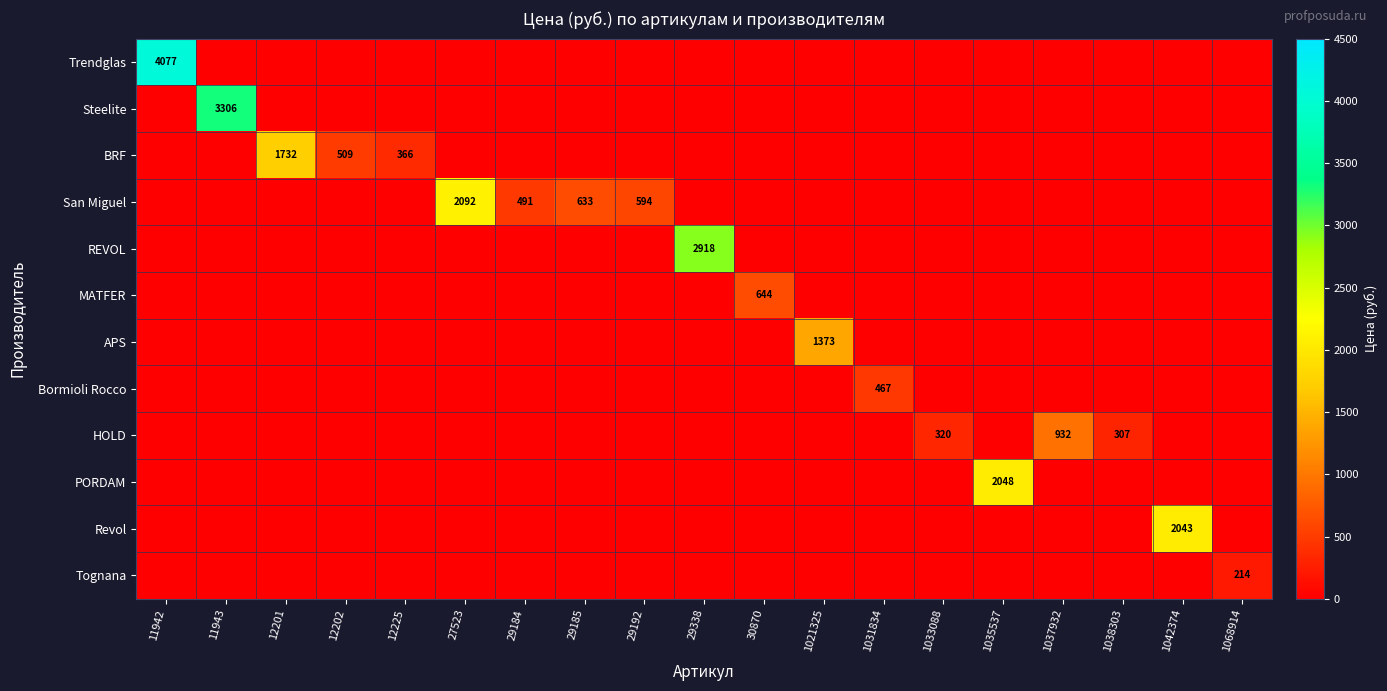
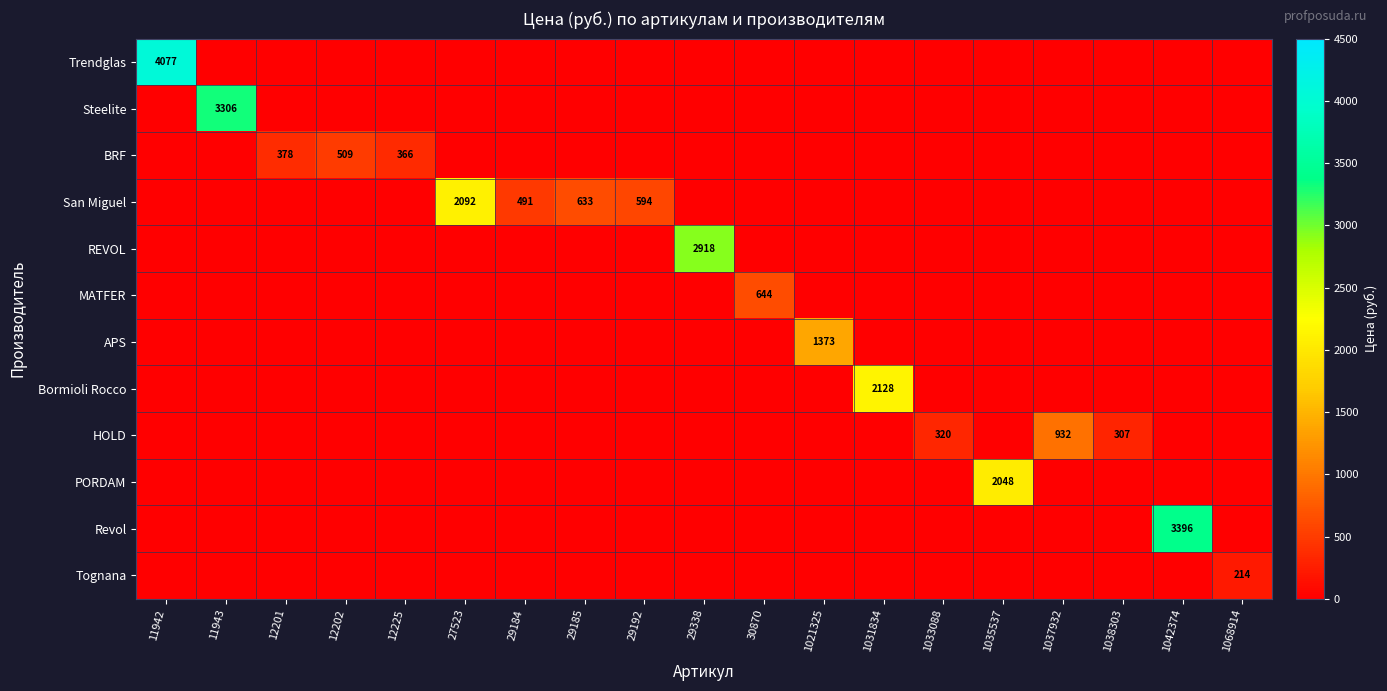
  {
    "Trendglas": {
      "11942": 4077
    },
    "Steelite": {
      "11943": 3306
    },
    "BRF": {
-     "12201": 1732,
+     "12201": 378,
      "12202": 509,
      "12225": 366
    },
    "San Miguel": {
      "27523": 2092,
      "29184": 491,
      "29185": 633,
      "29192": 594
    },
    "REVOL": {
      "29338": 2918
    },
    "MATFER": {
      "30870": 644
    },
    "APS": {
      "1021325": 1373
    },
    "Bormioli Rocco": {
-     "1031834": 467
+     "1031834": 2128
    },
    "HOLD": {
      "1033088": 320,
      "1037932": 932,
      "1038303": 307
    },
    "PORDAM": {
      "1035537": 2048
    },
    "Revol": {
-     "1042374": 2043
+     "1042374": 3396
    },
    "Tognana": {
      "1068914": 214
    }
  }
